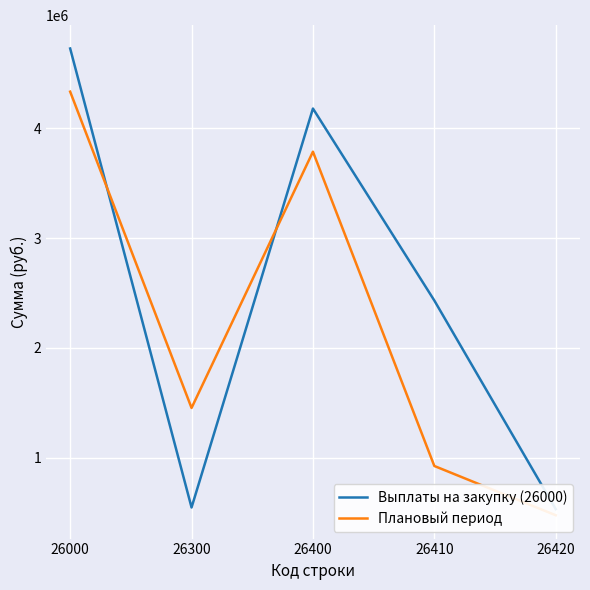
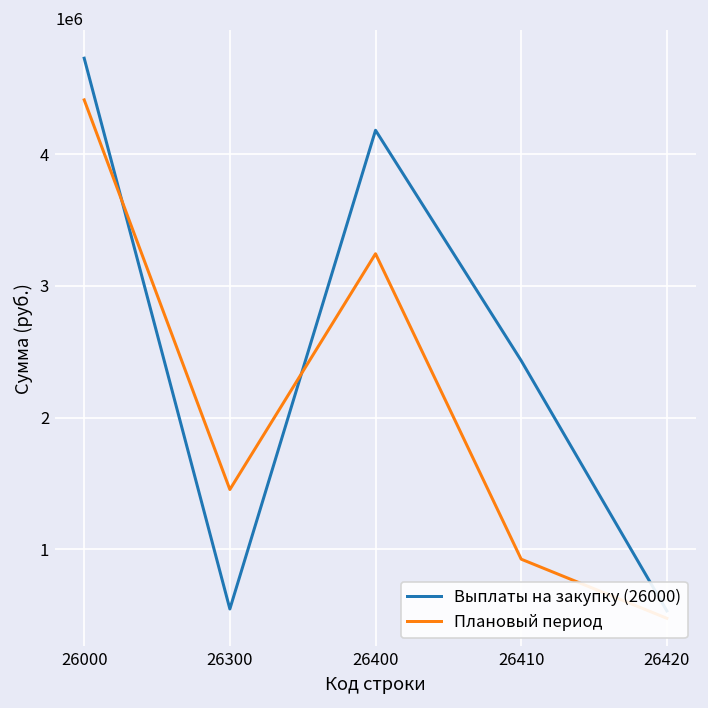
  {
    "Выплаты на закупку (26000)": {
      "26000": 4730000,
      "26300": 550000,
      "26400": 4180000,
      "26410": 2430000
    },
    "Плановый период": {
-     "26000": 4340000,
+     "26000": 4410000,
      "26300": 1450000,
-     "26400": 3790000,
+     "26400": 3240000,
      "26410": 930000
    }
  }
